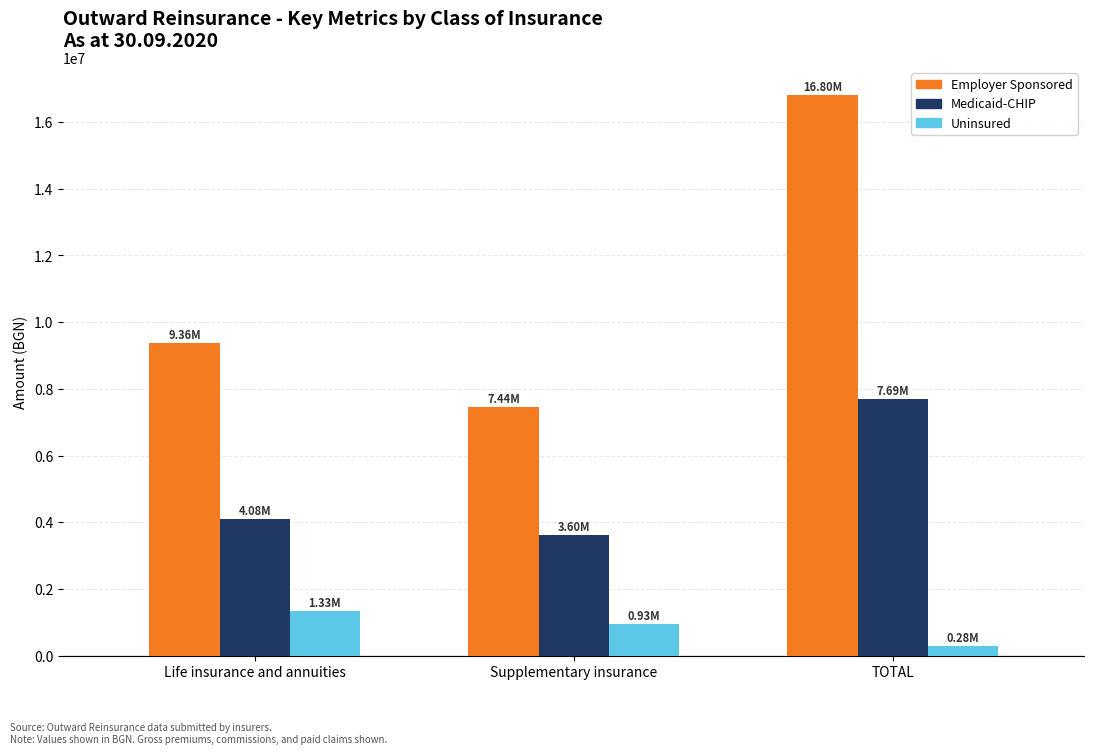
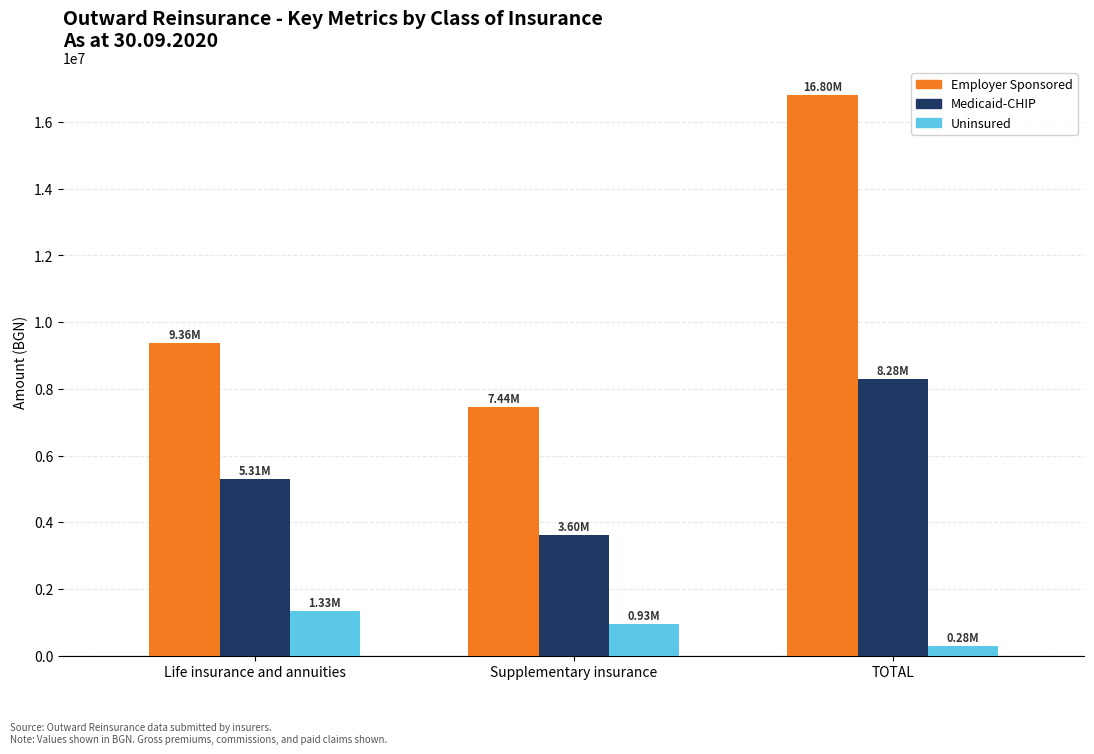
  {
    "Employer Sponsored": {
      "Life insurance and annuities": "9.36M",
      "Supplementary insurance": "7.44M",
      "TOTAL": "16.80M"
    },
    "Medicaid-CHIP": {
-     "Life insurance and annuities": "4.08M",
+     "Life insurance and annuities": "5.31M",
      "Supplementary insurance": "3.60M",
-     "TOTAL": "7.69M"
+     "TOTAL": "8.28M"
    },
    "Uninsured": {
      "Life insurance and annuities": "1.33M",
      "Supplementary insurance": "0.93M",
      "TOTAL": "0.28M"
    }
  }
